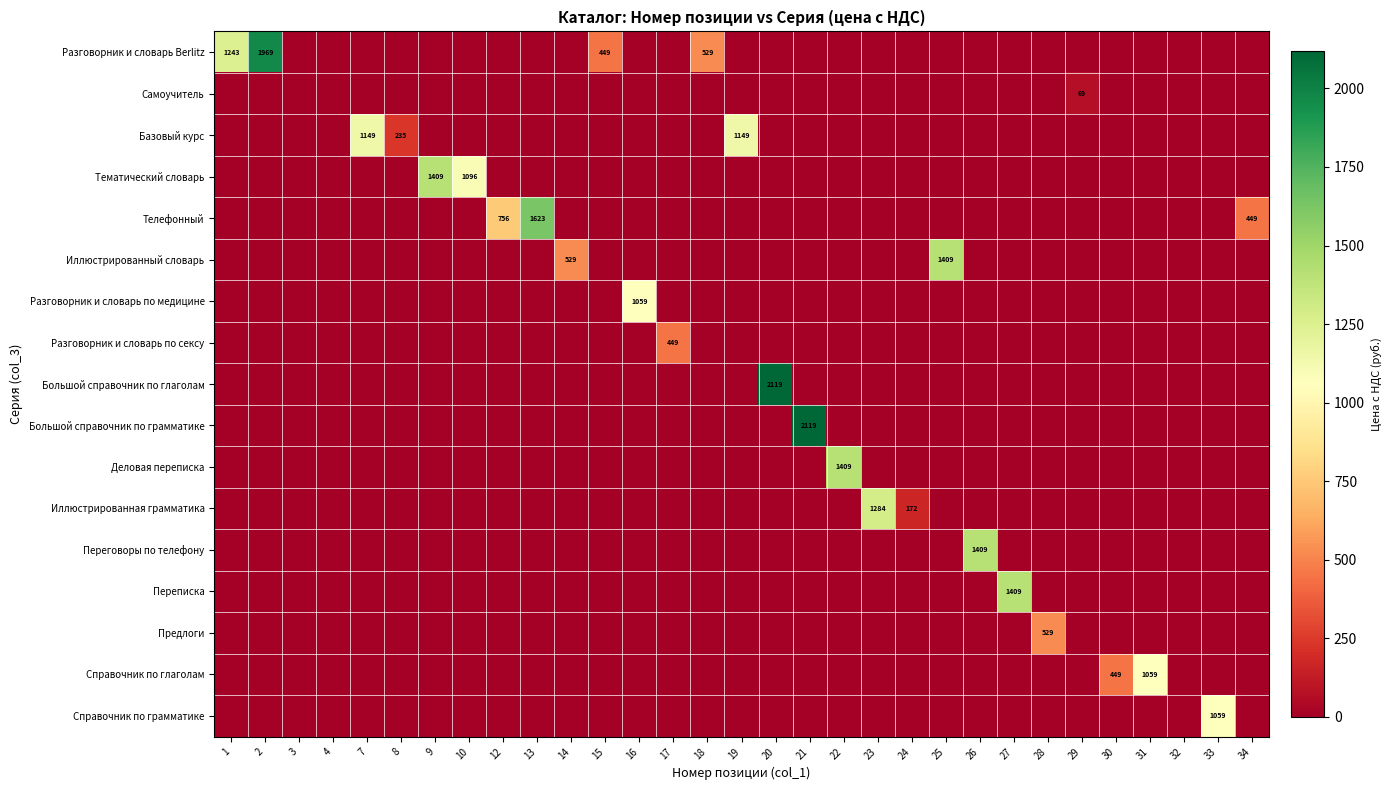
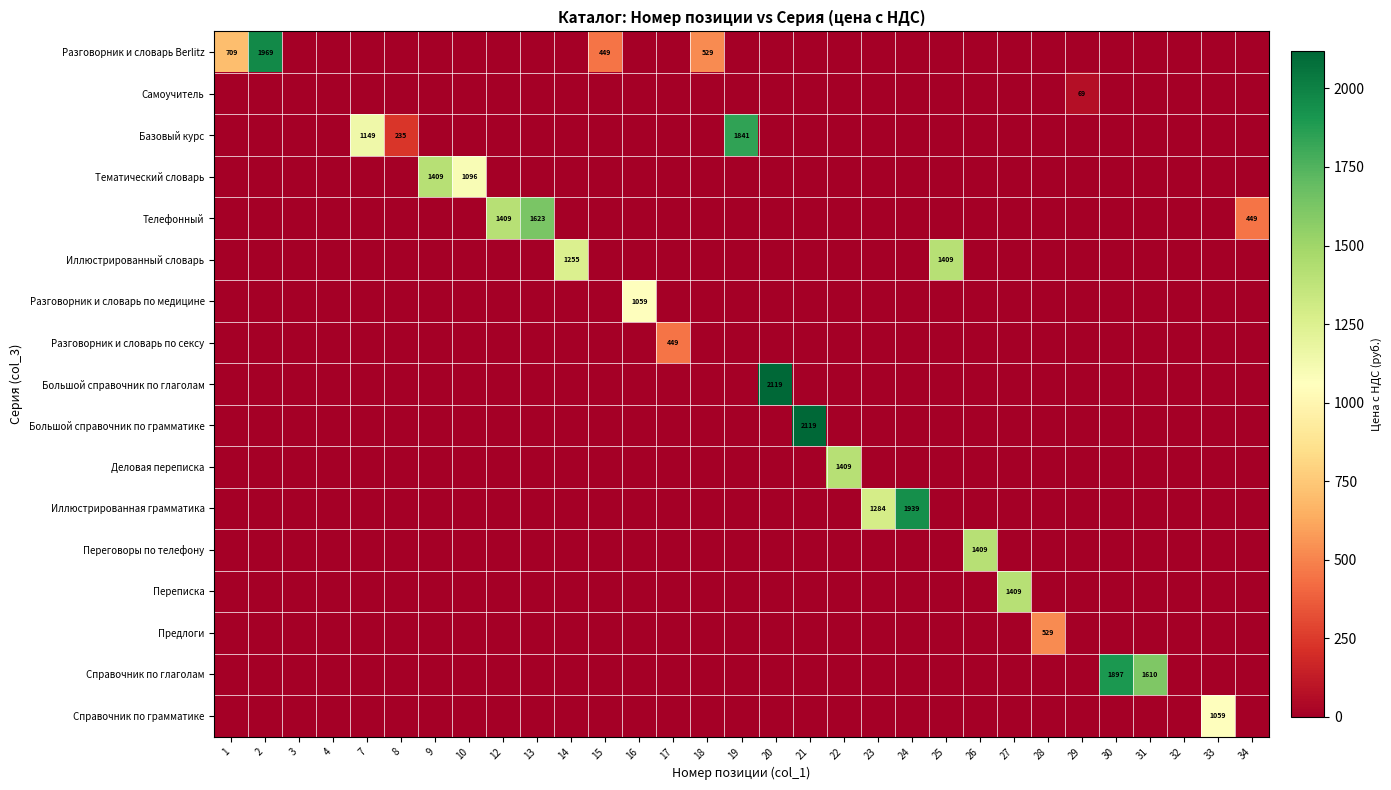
  {
    "Разговорник и словарь Berlitz": {
-     "1": 1243,
+     "1": 709,
      "2": 1969,
      "15": 449,
      "18": 529
    },
    "Самоучитель": {
      "29": 69
    },
    "Базовый курс": {
      "7": 1149,
      "8": 235,
-     "19": 1149
+     "19": 1841
    },
    "Тематический словарь": {
      "9": 1409,
      "10": 1096
    },
    "Телефонный": {
-     "12": 756,
+     "12": 1409,
      "13": 1623,
      "34": 449
    },
    "Иллюстрированный словарь": {
-     "14": 529,
+     "14": 1255,
      "25": 1409
    },
    "Разговорник и словарь по медицине": {
      "16": 1059
    },
    "Разговорник и словарь по сексу": {
      "17": 449
    },
    "Большой справочник по глаголам": {
      "20": 2119
    },
    "Большой справочник по грамматике": {
      "21": 2119
    },
    "Деловая переписка": {
      "22": 1409
    },
    "Иллюстрированная грамматика": {
      "23": 1284,
-     "24": 172
+     "24": 1939
    },
    "Переговоры по телефону": {
      "26": 1409
    },
    "Переписка": {
      "27": 1409
    },
    "Предлоги": {
      "28": 529
    },
    "Справочник по глаголам": {
-     "30": 449,
-     "31": 1059
+     "30": 1897,
+     "31": 1610
    },
    "Справочник по грамматике": {
      "33": 1059
    }
  }
